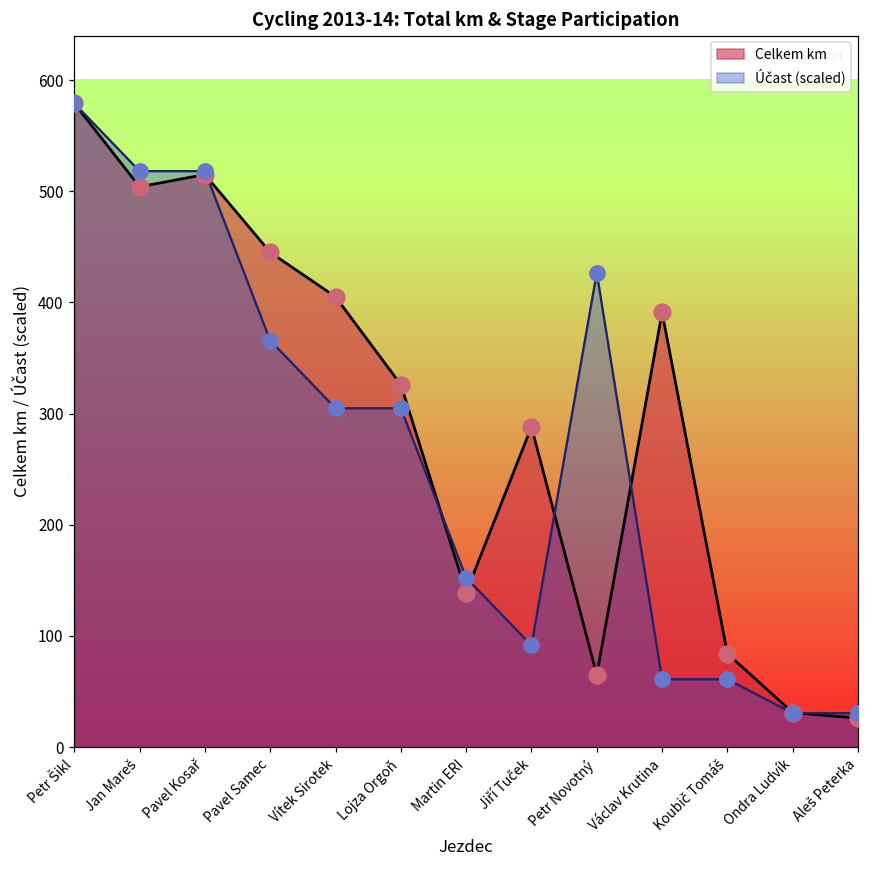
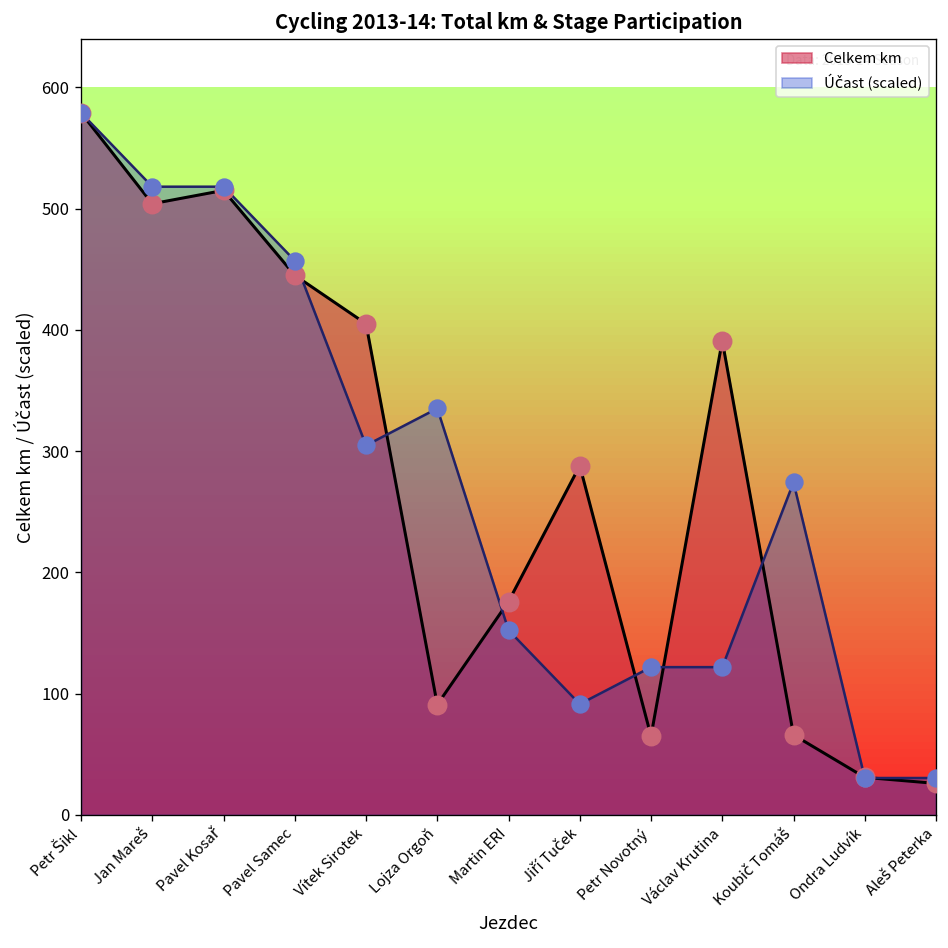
  {
    "Celkem km": {
      "Jan Mareš": 504,
      "Pavel Kosař": 515,
      "Pavel Samec": 445,
      "Vítek Sirotek": 405,
-     "Lojza Orgoň": 326,
-     "Martin ERI": 139,
+     "Lojza Orgoň": 91,
+     "Martin ERI": 176,
      "Jiří Tuček": 288,
      "Petr Novotný": 65,
      "Václav Krutina": 391,
-     "Koubič Tomáš": 84,
+     "Koubič Tomáš": 66,
      "Aleš Peterka": 26
    },
    "Účast (scaled)": {
      "Jan Mareš": 518,
      "Pavel Kosař": 518,
-     "Pavel Samec": 366,
+     "Pavel Samec": 457,
      "Vítek Sirotek": 305,
-     "Lojza Orgoň": 305,
+     "Lojza Orgoň": 335,
      "Martin ERI": 152,
      "Jiří Tuček": 91,
-     "Petr Novotný": 427,
-     "Václav Krutina": 61,
-     "Koubič Tomáš": 61,
+     "Petr Novotný": 122,
+     "Václav Krutina": 122,
+     "Koubič Tomáš": 274,
      "Aleš Peterka": 30
    }
  }
